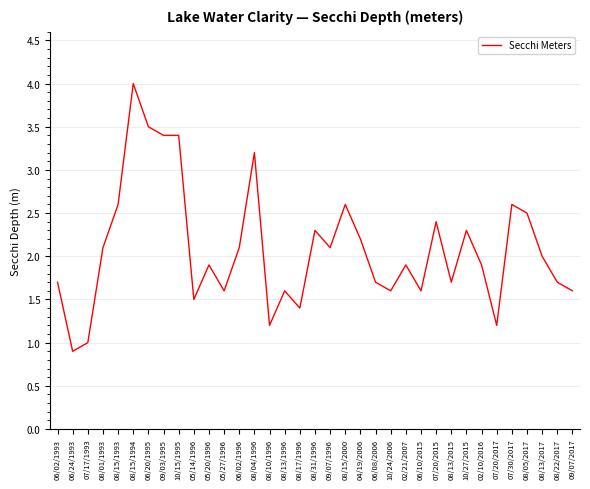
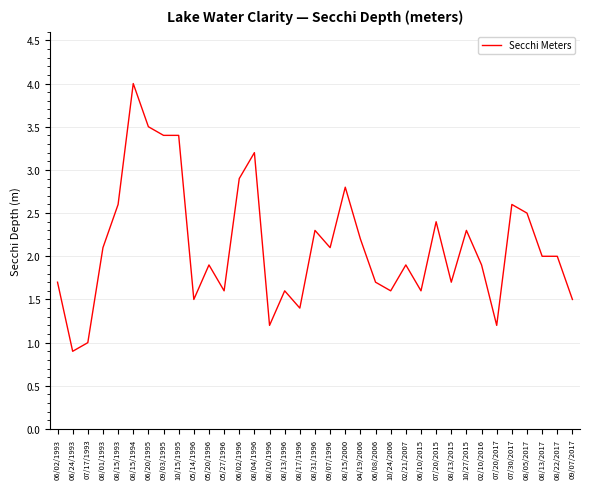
  {
    "06/02/1993": 1.7,
    "06/24/1993": 0.9,
    "07/17/1993": 1.0,
    "08/01/1993": 2.1,
    "08/15/1993": 2.6,
    "08/15/1994": 4.0,
    "06/20/1995": 3.5,
    "09/03/1995": 3.4,
    "10/15/1995": 3.4,
    "05/14/1996": 1.5,
    "05/20/1996": 1.9,
    "05/27/1996": 1.6,
-   "06/02/1996": 2.1,
+   "06/02/1996": 2.9,
    "08/04/1996": 3.2,
    "08/10/1996": 1.2,
    "08/13/1996": 1.6,
    "08/17/1996": 1.4,
    "08/31/1996": 2.3,
    "09/07/1996": 2.1,
-   "08/15/2000": 2.6,
+   "08/15/2000": 2.8,
    "04/19/2006": 2.2,
    "06/08/2006": 1.7,
    "10/24/2006": 1.6,
    "02/21/2007": 1.9,
    "06/10/2015": 1.6,
    "07/20/2015": 2.4,
    "08/13/2015": 1.7,
    "10/27/2015": 2.3,
    "02/10/2016": 1.9,
    "07/20/2017": 1.2,
    "07/30/2017": 2.6,
    "08/05/2017": 2.5,
    "08/13/2017": 2.0,
-   "08/22/2017": 1.7,
-   "09/07/2017": 1.6
+   "08/22/2017": 2.0,
+   "09/07/2017": 1.5
  }
